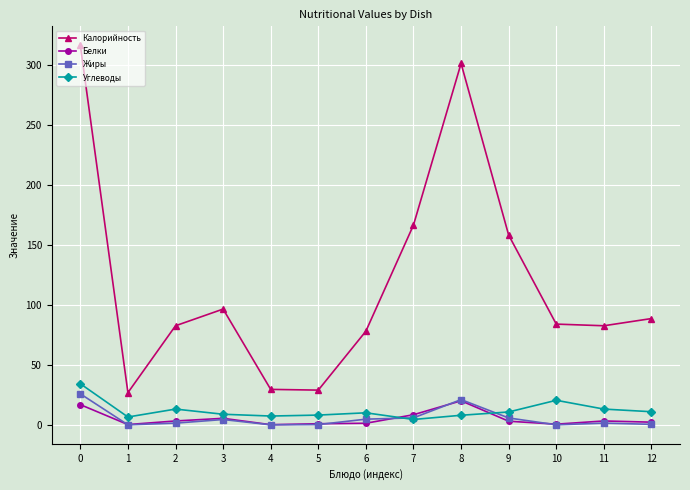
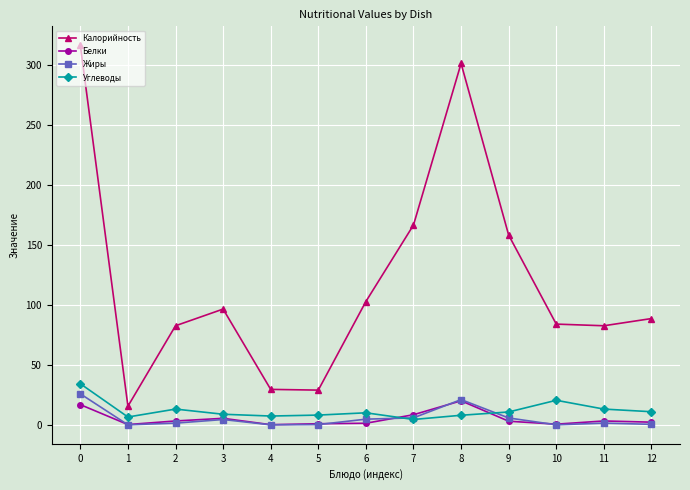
  {
    "Калорийность": {
-     "1": 27,
+     "1": 16,
      "2": 83,
      "3": 96,
      "4": 30,
      "5": 29,
-     "6": 78,
+     "6": 103,
      "7": 166,
      "8": 301,
      "9": 158,
      "10": 84,
      "11": 83,
      "12": 89
    },
    "Белки": {
      "0": 17,
      "6": 1,
      "7": 8,
      "9": 3
    },
    "Жиры": {
      "0": 26,
      "6": 5,
      "9": 6
    },
    "Углеводы": {
      "0": 34,
      "1": 7,
      "2": 13,
      "3": 9,
      "4": 7,
      "5": 8,
      "6": 10,
      "8": 8,
      "9": 11,
      "10": 20,
      "11": 13,
      "12": 11
    }
  }
